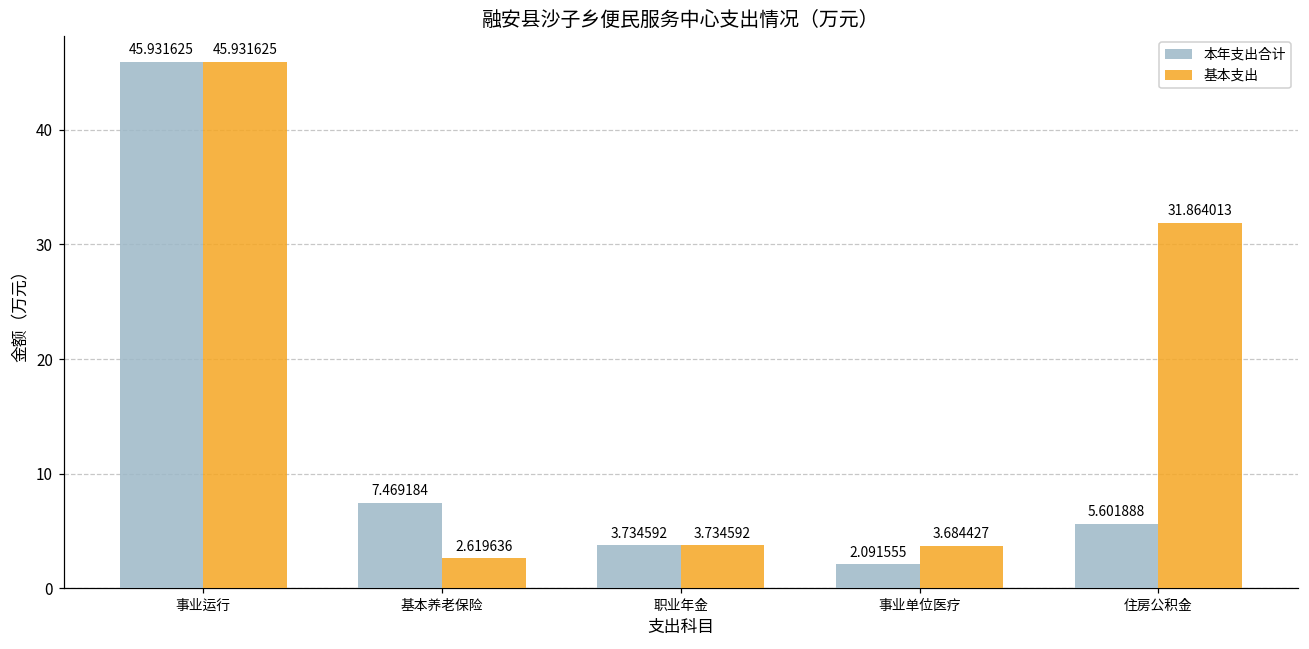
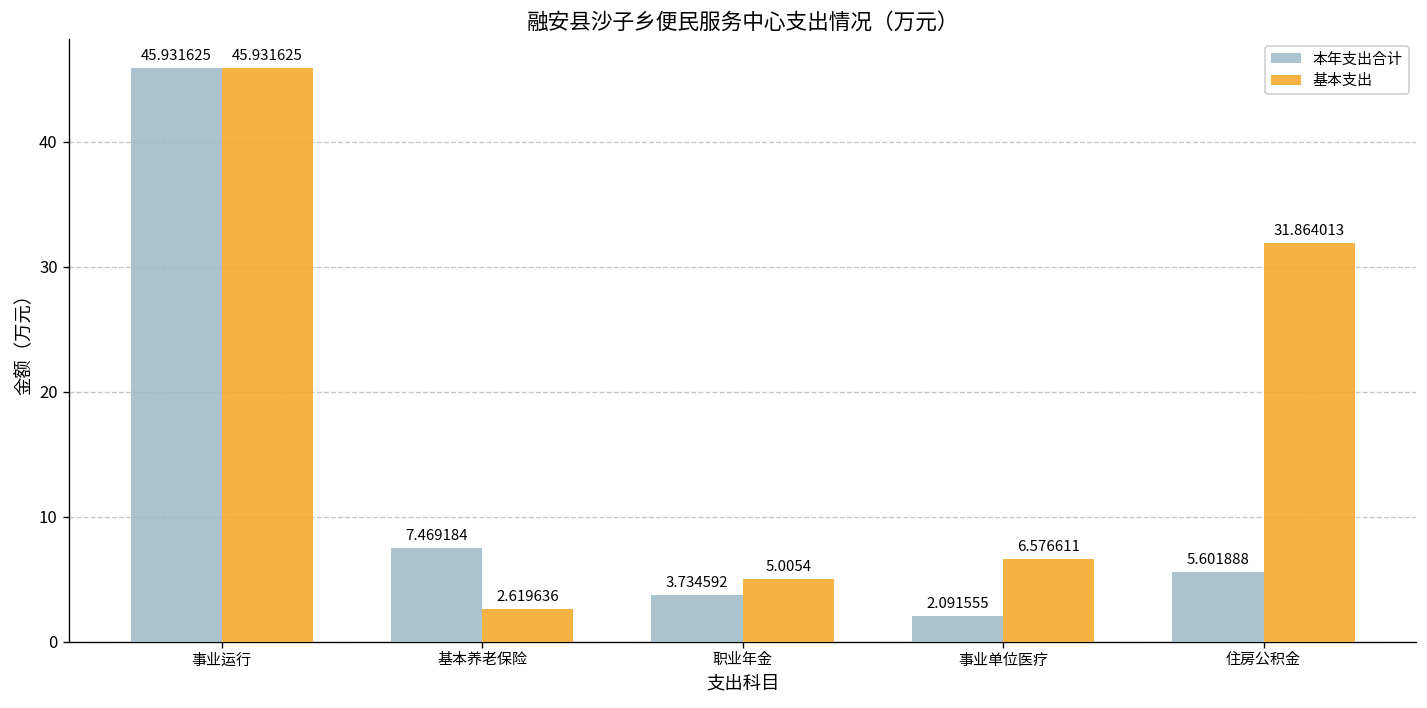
  {
    "本年支出合计": {
      "事业运行": 45.931625,
      "基本养老保险": 7.469184,
      "职业年金": 3.734592,
      "事业单位医疗": 2.091555,
      "住房公积金": 5.601888
    },
    "基本支出": {
      "事业运行": 45.931625,
      "基本养老保险": 2.619636,
-     "职业年金": 3.734592,
-     "事业单位医疗": 3.684427,
+     "职业年金": 5.0054,
+     "事业单位医疗": 6.576611,
      "住房公积金": 31.864013
    }
  }
